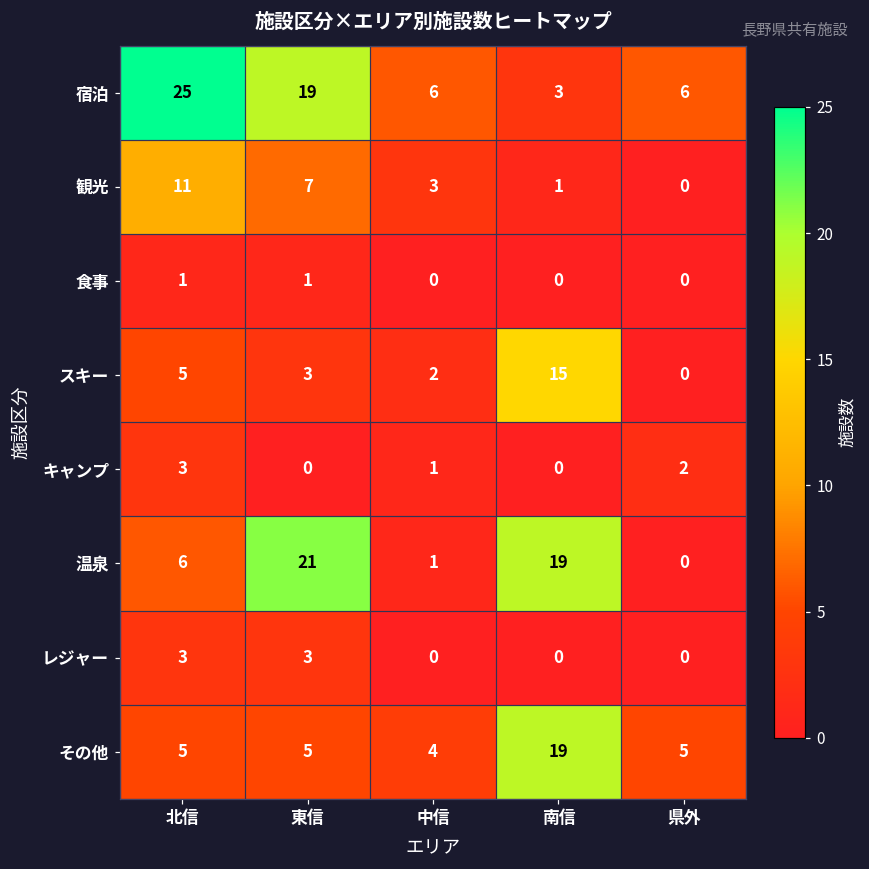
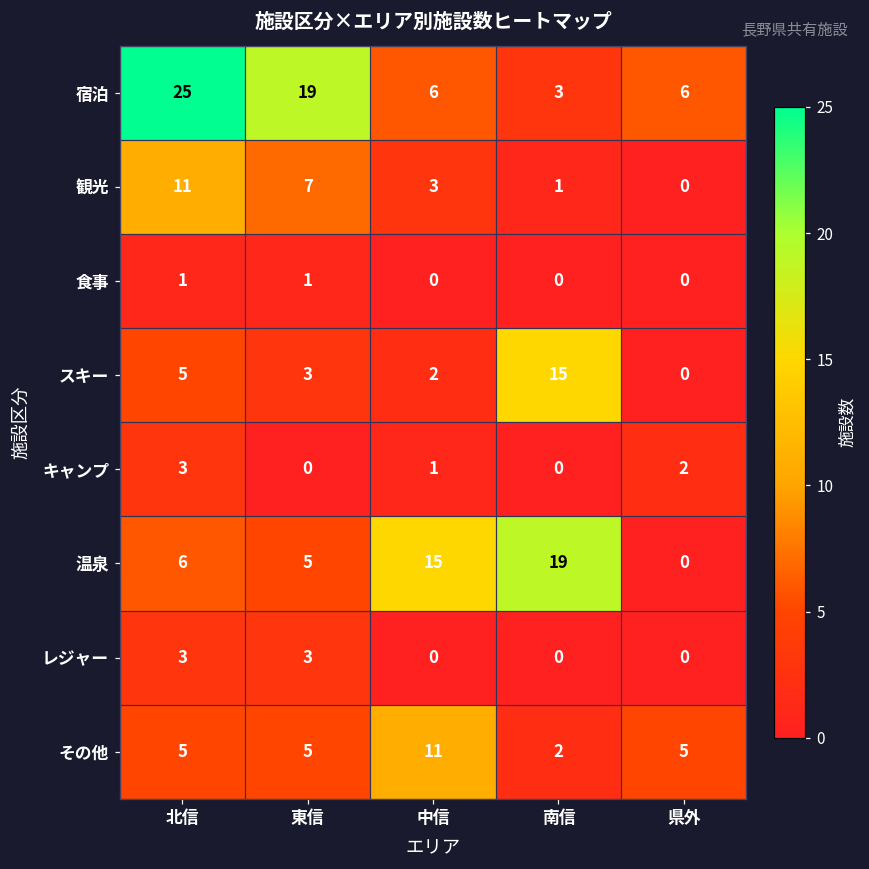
  {
    "宿泊": {
      "北信": 25,
      "東信": 19,
      "中信": 6,
      "南信": 3,
      "県外": 6
    },
    "観光": {
      "北信": 11,
      "東信": 7,
      "中信": 3,
      "南信": 1,
      "県外": 0
    },
    "食事": {
      "北信": 1,
      "東信": 1,
      "中信": 0,
      "南信": 0,
      "県外": 0
    },
    "スキー": {
      "北信": 5,
      "東信": 3,
      "中信": 2,
      "南信": 15,
      "県外": 0
    },
    "キャンプ": {
      "北信": 3,
      "東信": 0,
      "中信": 1,
      "南信": 0,
      "県外": 2
    },
    "温泉": {
      "北信": 6,
-     "東信": 21,
-     "中信": 1,
+     "東信": 5,
+     "中信": 15,
      "南信": 19,
      "県外": 0
    },
    "レジャー": {
      "北信": 3,
      "東信": 3,
      "中信": 0,
      "南信": 0,
      "県外": 0
    },
    "その他": {
      "北信": 5,
      "東信": 5,
-     "中信": 4,
-     "南信": 19,
+     "中信": 11,
+     "南信": 2,
      "県外": 5
    }
  }
